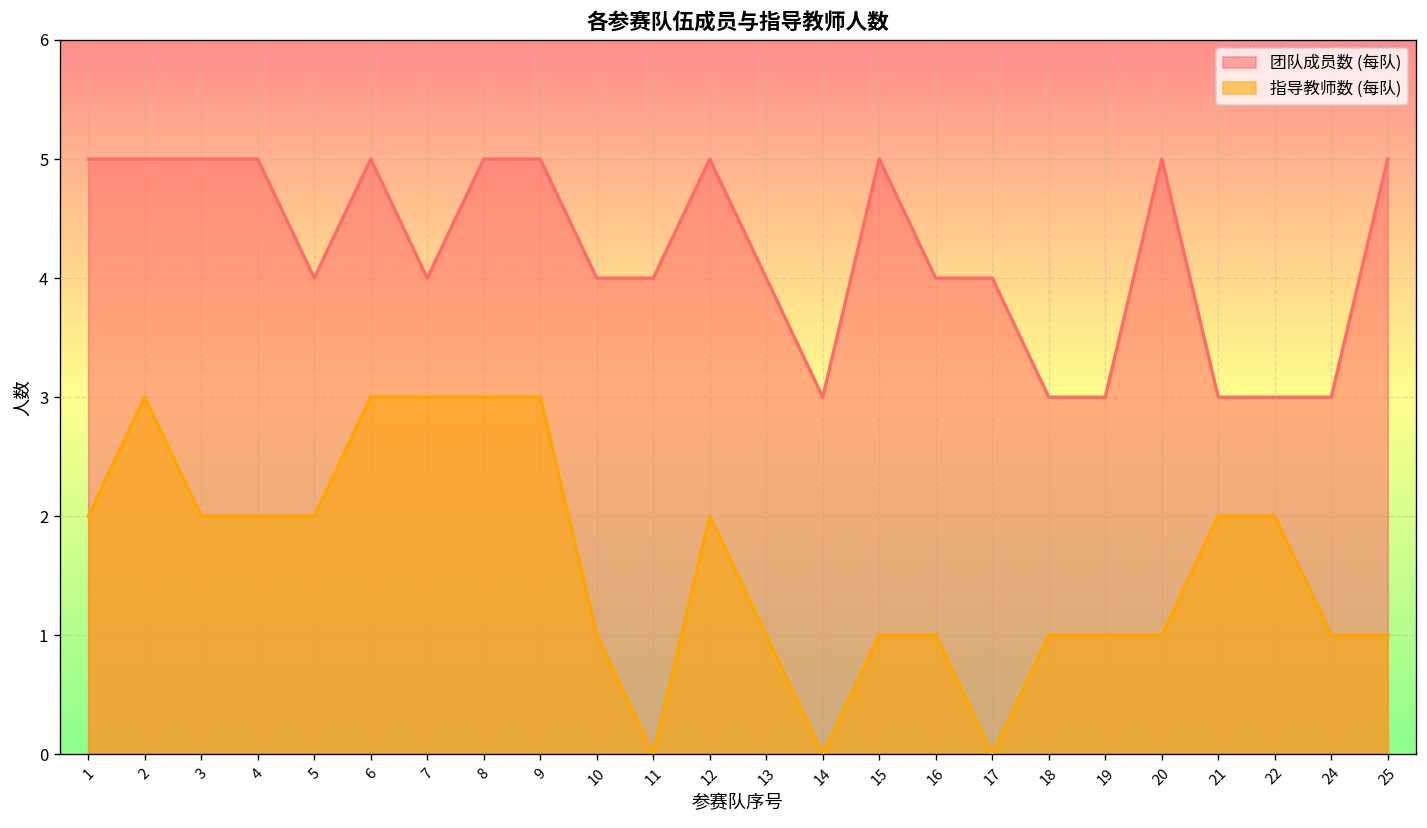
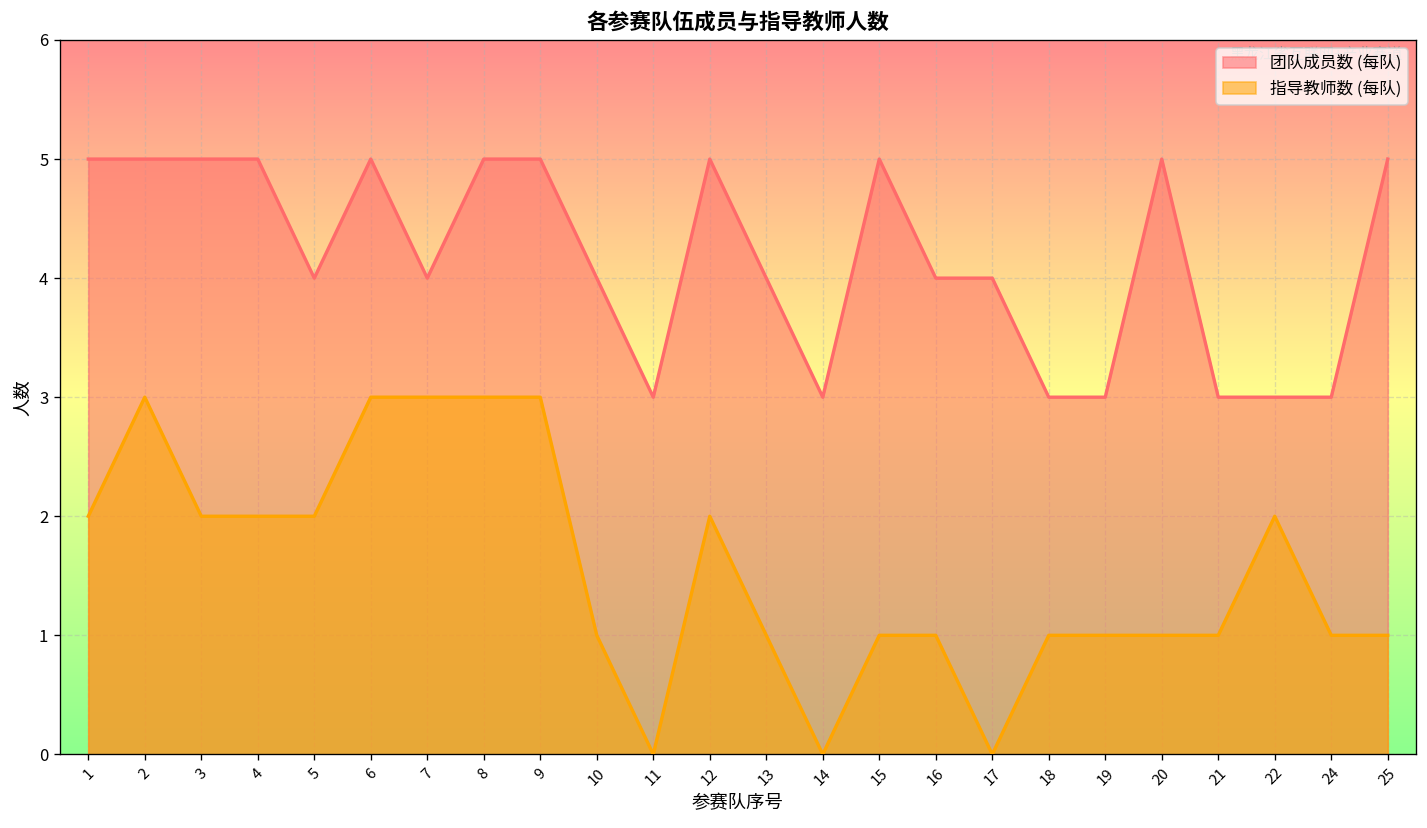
  {
    "团队成员数 (每队)": {
      "1": 5,
      "2": 5,
      "3": 5,
      "4": 5,
      "5": 4,
      "6": 5,
      "7": 4,
      "8": 5,
      "9": 5,
      "10": 4,
-     "11": 4,
+     "11": 3,
      "12": 5,
      "13": 4,
      "14": 3,
      "15": 5,
      "16": 4,
      "17": 4,
      "18": 3,
      "19": 3,
      "20": 5,
      "21": 3,
      "22": 3,
      "24": 3,
      "25": 5
    },
    "指导教师数 (每队)": {
      "1": 2,
      "2": 3,
      "3": 2,
      "4": 2,
      "5": 2,
      "6": 3,
      "7": 3,
      "8": 3,
      "9": 3,
      "10": 1,
      "11": 0,
      "12": 2,
      "13": 1,
      "14": 0,
      "15": 1,
      "16": 1,
      "17": 0,
      "18": 1,
      "19": 1,
      "20": 1,
-     "21": 2,
+     "21": 1,
      "22": 2,
      "24": 1,
      "25": 1
    }
  }
